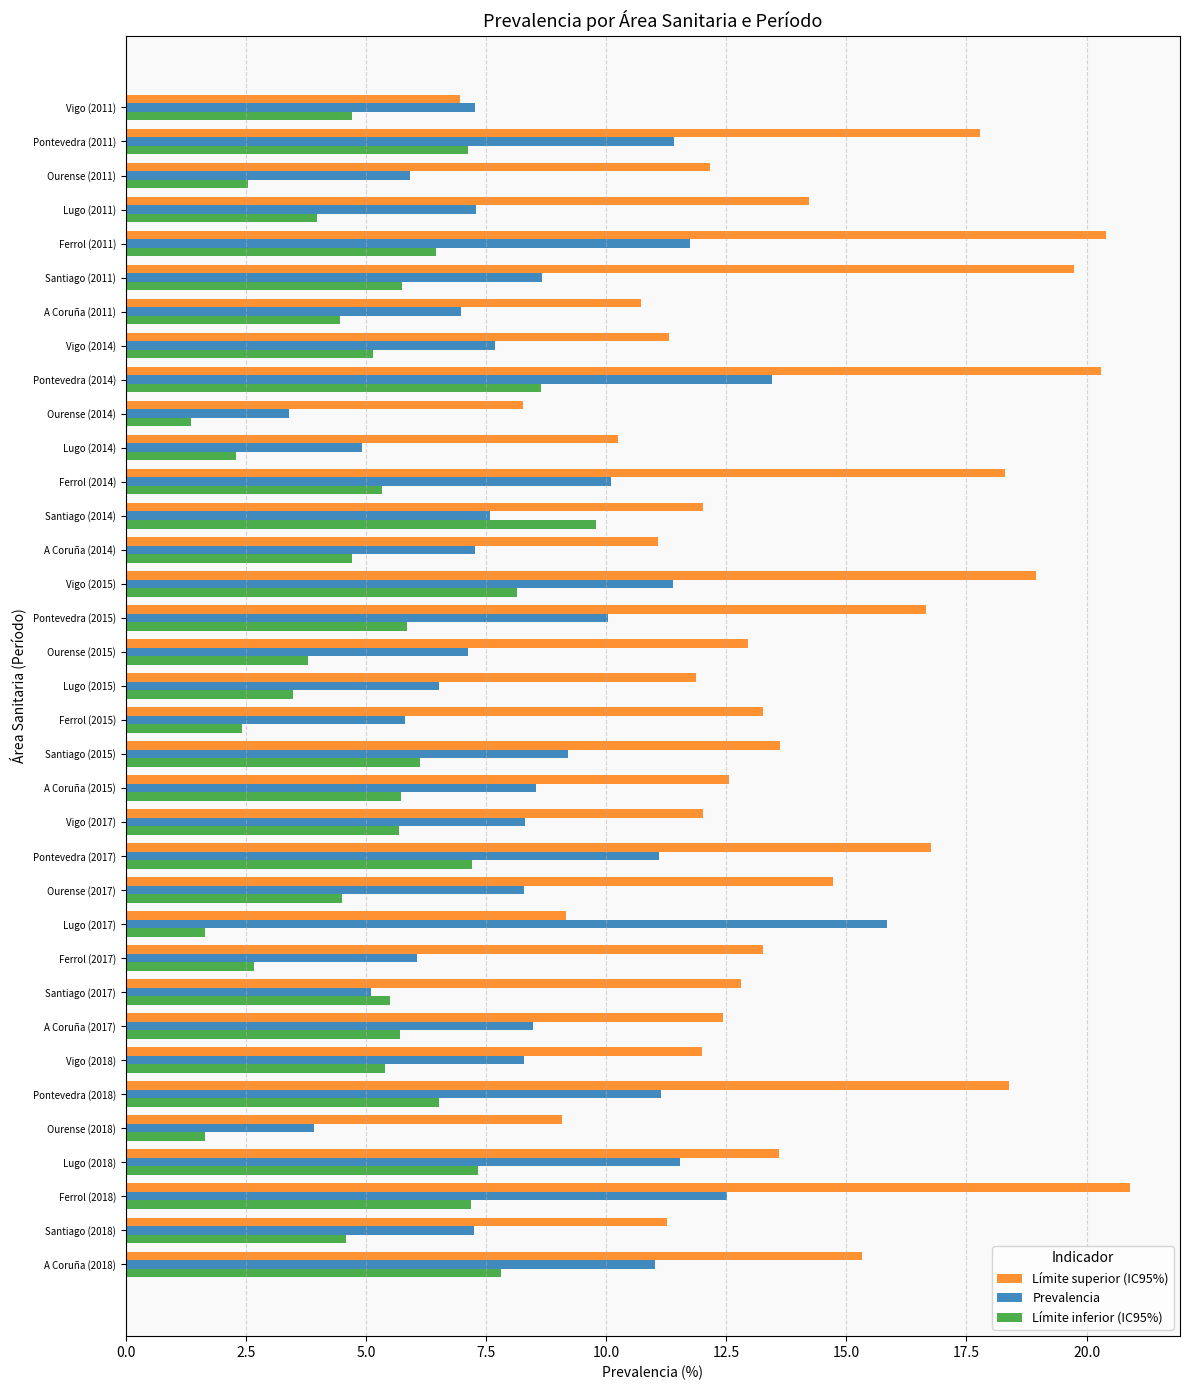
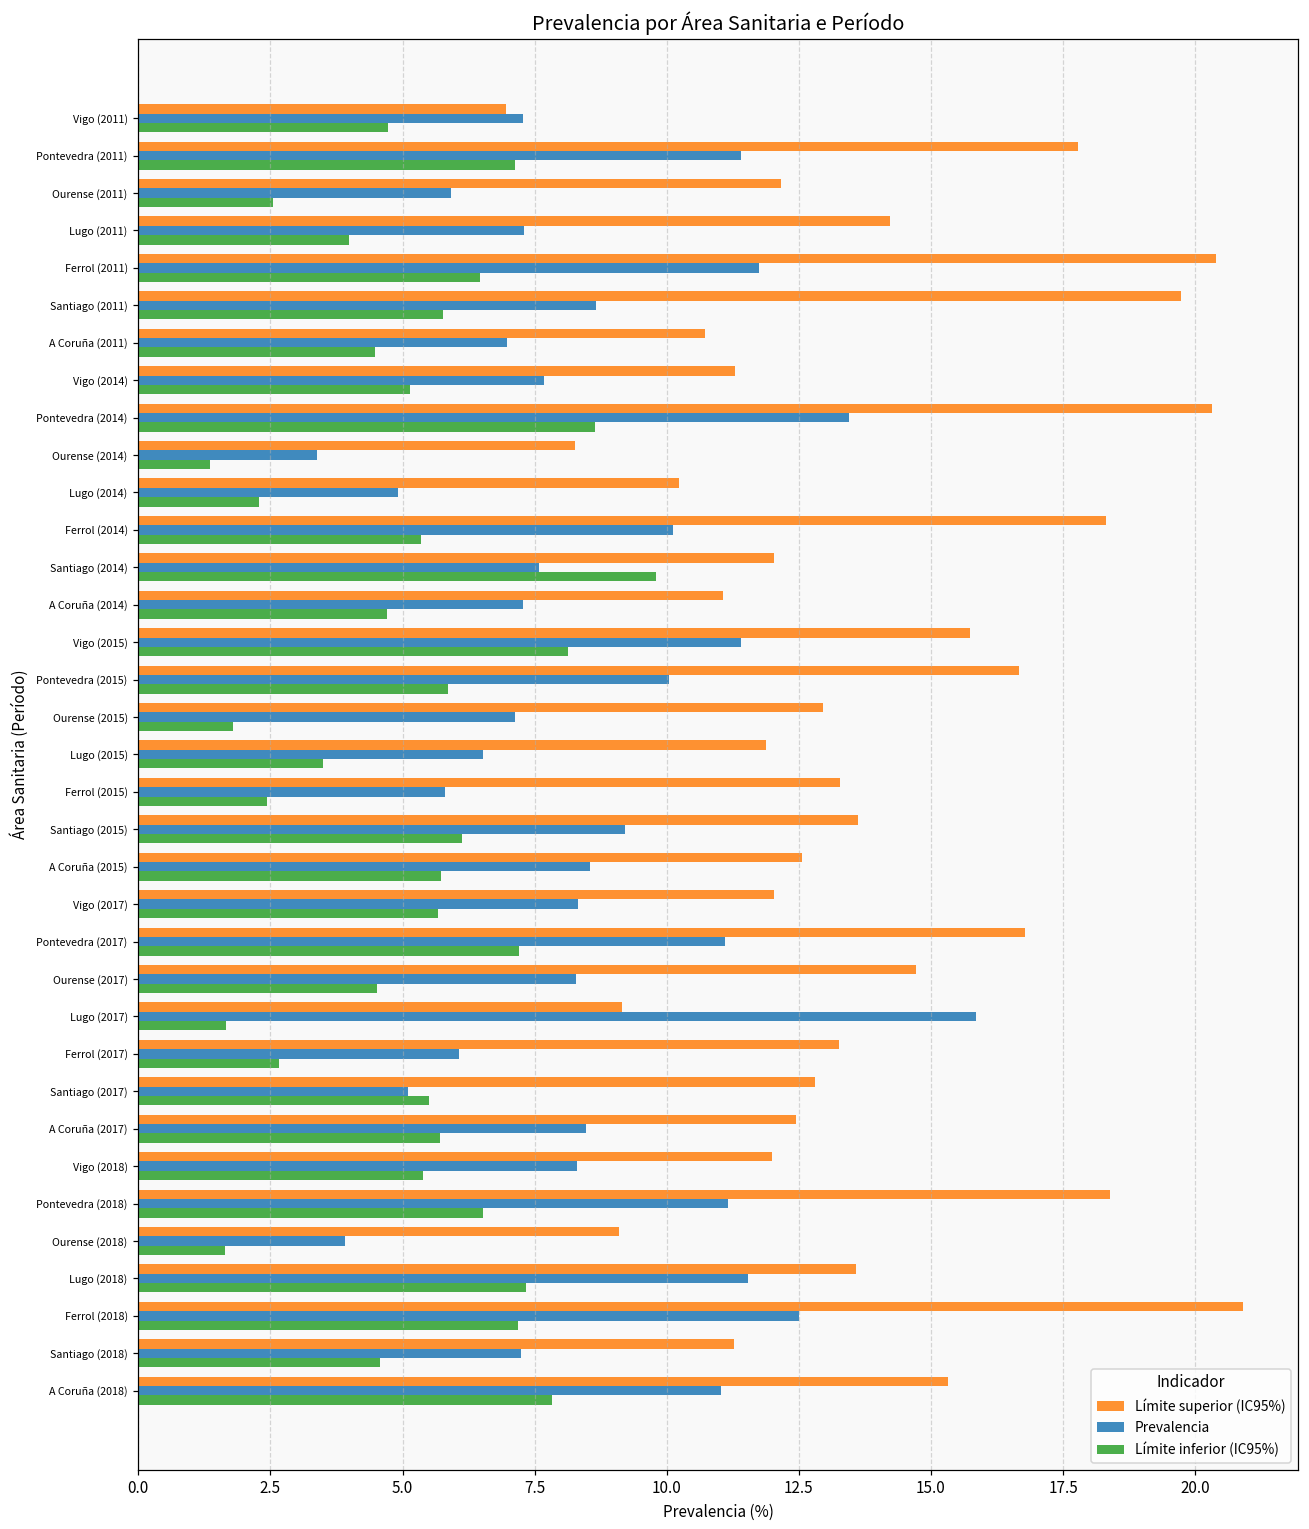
  {
    "Límite superior (IC95%)": {
      "Vigo (2011)": 7.0,
      "Pontevedra (2011)": 17.8,
      "Ourense (2011)": 12.2,
      "Lugo (2011)": 14.2,
      "Ferrol (2011)": 20.4,
      "Santiago (2011)": 19.7,
      "A Coruña (2011)": 10.7,
      "Vigo (2014)": 11.3,
      "Pontevedra (2014)": 20.3,
      "Ourense (2014)": 8.3,
      "Lugo (2014)": 10.2,
      "Ferrol (2014)": 18.3,
      "Santiago (2014)": 12.0,
      "A Coruña (2014)": 11.1,
-     "Vigo (2015)": 18.9,
+     "Vigo (2015)": 15.7,
      "Pontevedra (2015)": 16.7,
      "Ourense (2015)": 13.0,
      "Lugo (2015)": 11.9,
      "Ferrol (2015)": 13.3,
      "Santiago (2015)": 13.6,
      "A Coruña (2015)": 12.6,
      "Vigo (2017)": 12.0,
      "Pontevedra (2017)": 16.8,
      "Ourense (2017)": 14.7,
      "Lugo (2017)": 9.2,
      "Ferrol (2017)": 13.3,
      "Santiago (2017)": 12.8,
      "A Coruña (2017)": 12.4,
      "Vigo (2018)": 12.0,
      "Pontevedra (2018)": 18.4,
      "Ourense (2018)": 9.1,
      "Lugo (2018)": 13.6,
      "Ferrol (2018)": 20.9,
      "Santiago (2018)": 11.3,
      "A Coruña (2018)": 15.3
    },
    "Prevalencia": {
      "Vigo (2011)": 7.3,
      "Pontevedra (2011)": 11.4,
      "Ourense (2011)": 5.9,
      "Lugo (2011)": 7.3,
      "Ferrol (2011)": 11.7,
      "Santiago (2011)": 8.7,
      "A Coruña (2011)": 7.0,
      "Vigo (2014)": 7.7,
      "Pontevedra (2014)": 13.5,
      "Ourense (2014)": 3.4,
      "Lugo (2014)": 4.9,
      "Ferrol (2014)": 10.1,
      "Santiago (2014)": 7.6,
      "A Coruña (2014)": 7.3,
      "Vigo (2015)": 11.4,
      "Pontevedra (2015)": 10.0,
      "Ourense (2015)": 7.1,
      "Lugo (2015)": 6.5,
      "Ferrol (2015)": 5.8,
      "Santiago (2015)": 9.2,
      "A Coruña (2015)": 8.5,
      "Vigo (2017)": 8.3,
      "Pontevedra (2017)": 11.1,
      "Ourense (2017)": 8.3,
      "Lugo (2017)": 15.9,
      "Ferrol (2017)": 6.1,
      "Santiago (2017)": 5.1,
      "A Coruña (2017)": 8.5,
      "Vigo (2018)": 8.3,
      "Pontevedra (2018)": 11.2,
      "Ourense (2018)": 3.9,
      "Lugo (2018)": 11.5,
      "Ferrol (2018)": 12.5,
      "Santiago (2018)": 7.2,
      "A Coruña (2018)": 11.0
    },
    "Límite inferior (IC95%)": {
      "Vigo (2011)": 4.7,
      "Pontevedra (2011)": 7.1,
      "Ourense (2011)": 2.5,
      "Lugo (2011)": 4.0,
      "Ferrol (2011)": 6.5,
      "Santiago (2011)": 5.8,
      "A Coruña (2011)": 4.5,
      "Vigo (2014)": 5.2,
      "Pontevedra (2014)": 8.7,
      "Ourense (2014)": 1.4,
      "Lugo (2014)": 2.3,
      "Ferrol (2014)": 5.3,
      "Santiago (2014)": 9.8,
      "A Coruña (2014)": 4.7,
      "Vigo (2015)": 8.1,
      "Pontevedra (2015)": 5.9,
-     "Ourense (2015)": 3.8,
+     "Ourense (2015)": 1.8,
      "Lugo (2015)": 3.5,
      "Ferrol (2015)": 2.4,
      "Santiago (2015)": 6.1,
      "A Coruña (2015)": 5.7,
      "Vigo (2017)": 5.7,
      "Pontevedra (2017)": 7.2,
      "Ourense (2017)": 4.5,
      "Lugo (2017)": 1.7,
      "Ferrol (2017)": 2.7,
      "Santiago (2017)": 5.5,
      "A Coruña (2017)": 5.7,
      "Vigo (2018)": 5.4,
      "Pontevedra (2018)": 6.5,
      "Ourense (2018)": 1.6,
      "Lugo (2018)": 7.3,
      "Ferrol (2018)": 7.2,
      "Santiago (2018)": 4.6,
      "A Coruña (2018)": 7.8
    }
  }
